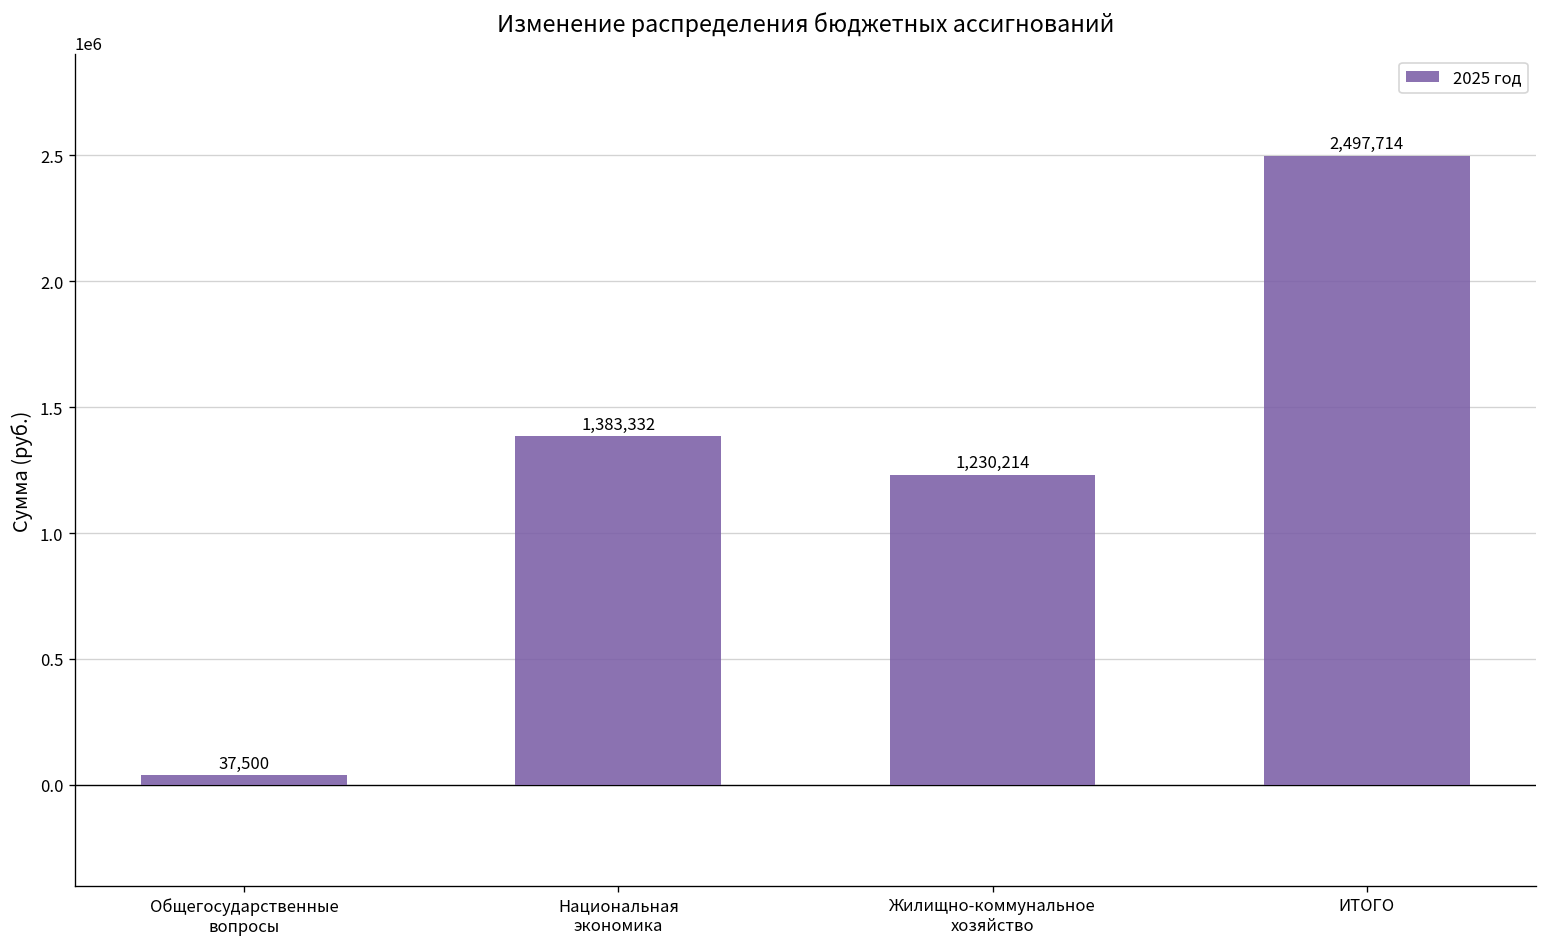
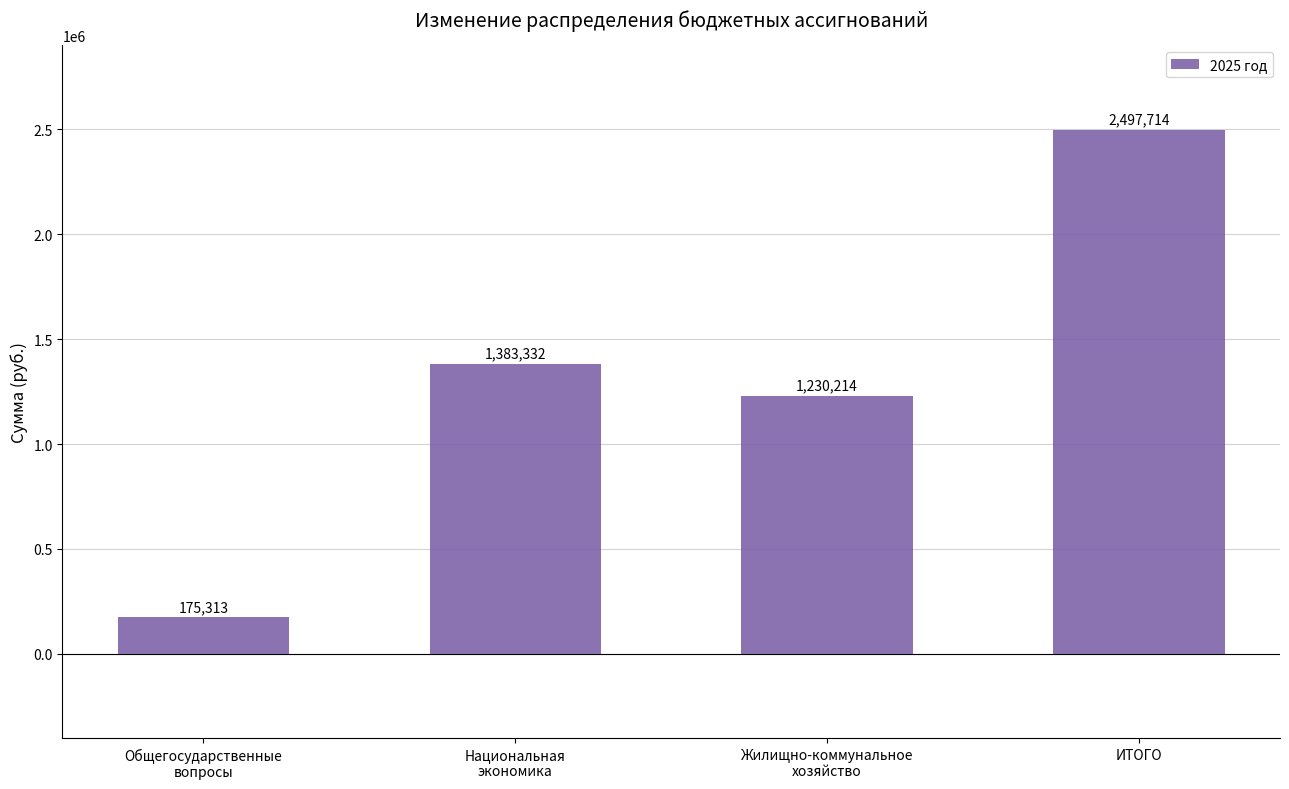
  {
-   "Общегосударственные вопросы": "37,500",
+   "Общегосударственные вопросы": "175,313",
    "Национальная экономика": "1,383,332",
    "Жилищно-коммунальное хозяйство": "1,230,214",
    "ИТОГО": "2,497,714"
  }
